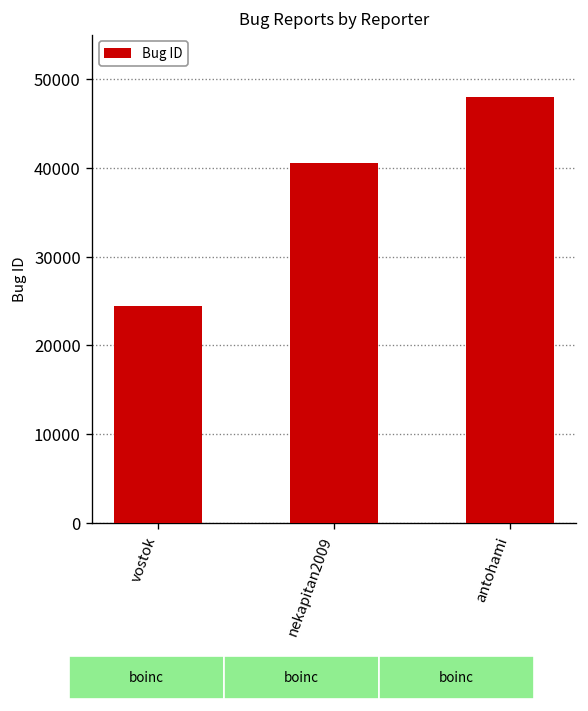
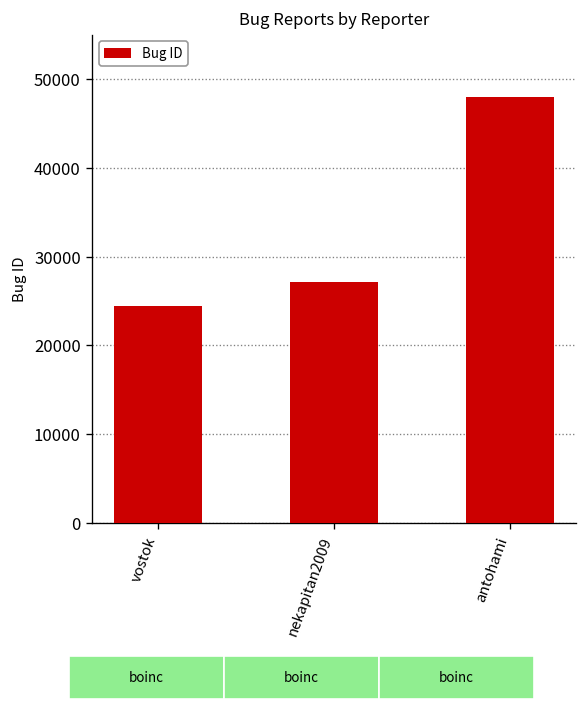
  {
    "vostok": 24000,
-   "nekapitan2009": 41000,
+   "nekapitan2009": 27000,
    "antohami": 48000
  }
